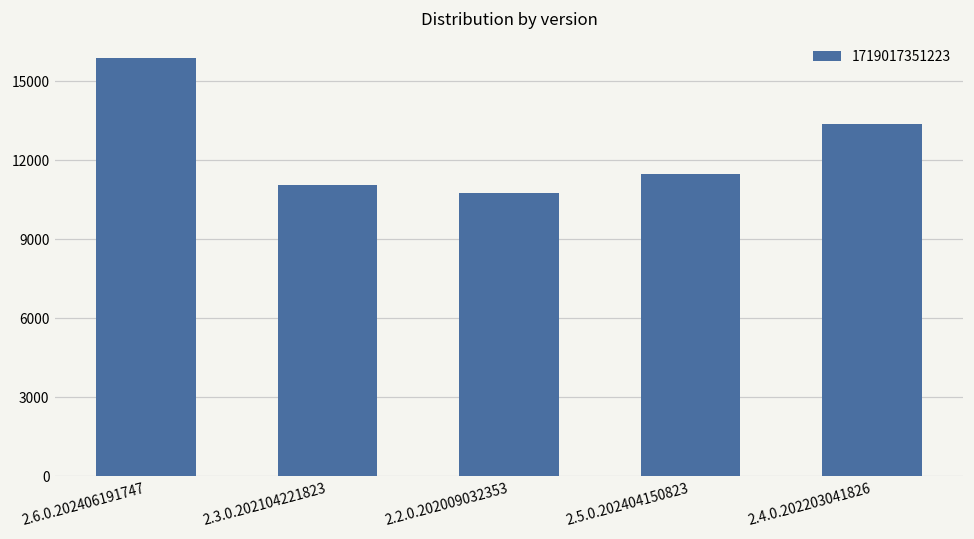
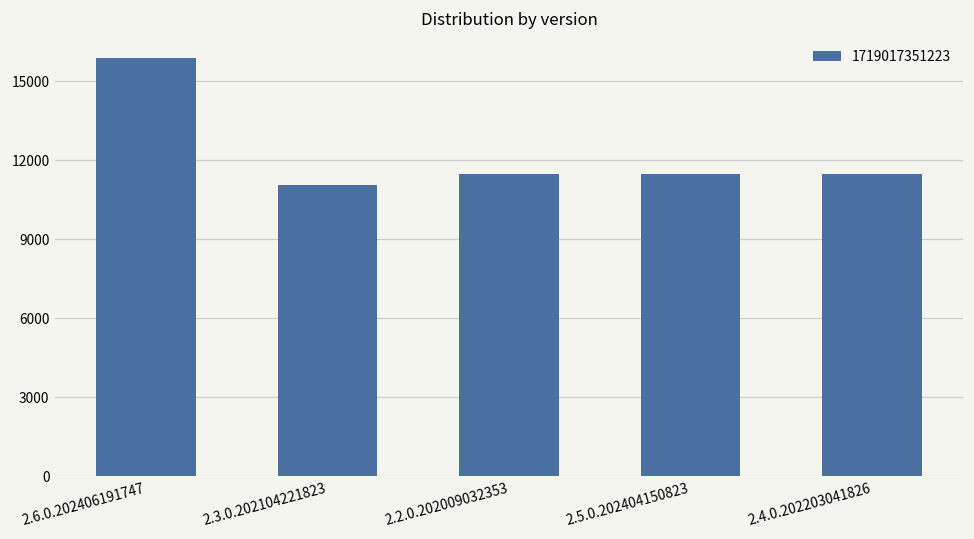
  {
    "2.6.0.202406191747": 15900,
    "2.3.0.202104221823": 11100,
-   "2.2.0.202009032353": 10800,
+   "2.2.0.202009032353": 11500,
    "2.5.0.202404150823": 11500,
-   "2.4.0.202203041826": 13400
+   "2.4.0.202203041826": 11500
  }
